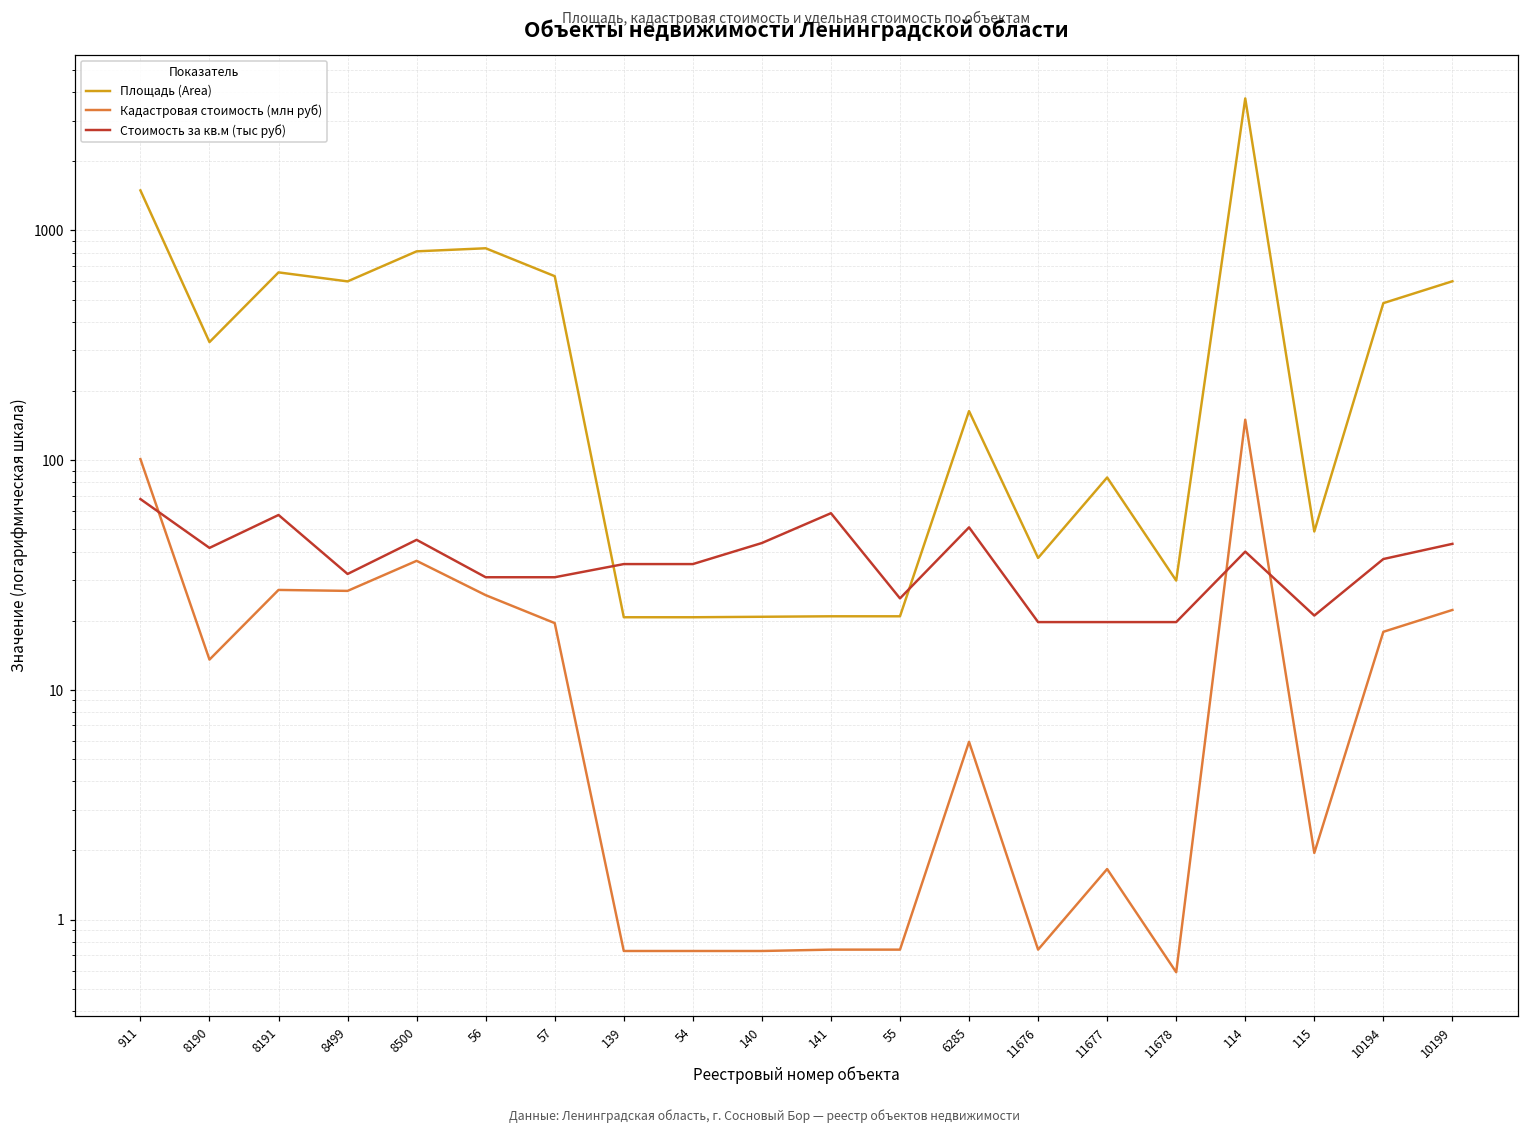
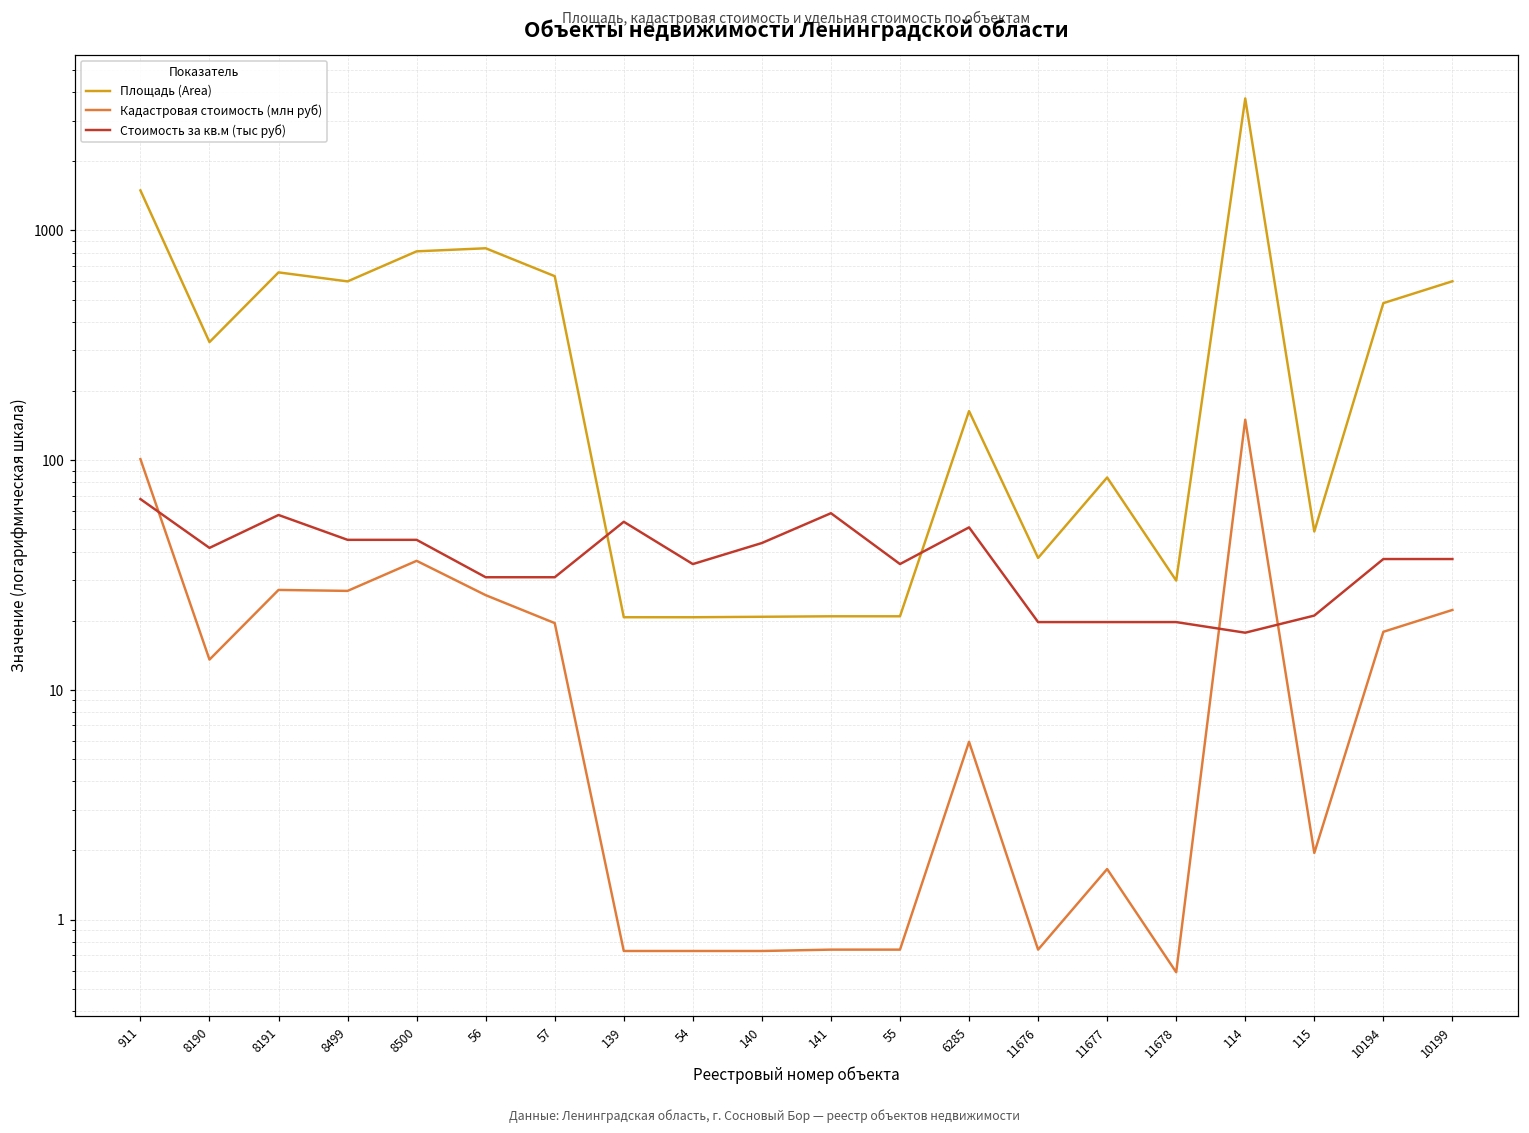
  {
    "Стоимость за кв.м (тыс руб)": {
      "911": 68,
      "8190": 41,
      "8191": 58,
-     "8499": 32,
+     "8499": 45,
      "8500": 45,
      "56": 31,
      "57": 31,
-     "139": 35,
+     "139": 54,
      "54": 35,
      "140": 44,
      "141": 59,
-     "55": 25,
+     "55": 35,
      "6285": 51,
      "11676": 20,
      "11677": 20,
      "11678": 20,
-     "114": 40,
+     "114": 18,
      "115": 21,
      "10194": 37,
-     "10199": 43
+     "10199": 37
    }
  }
